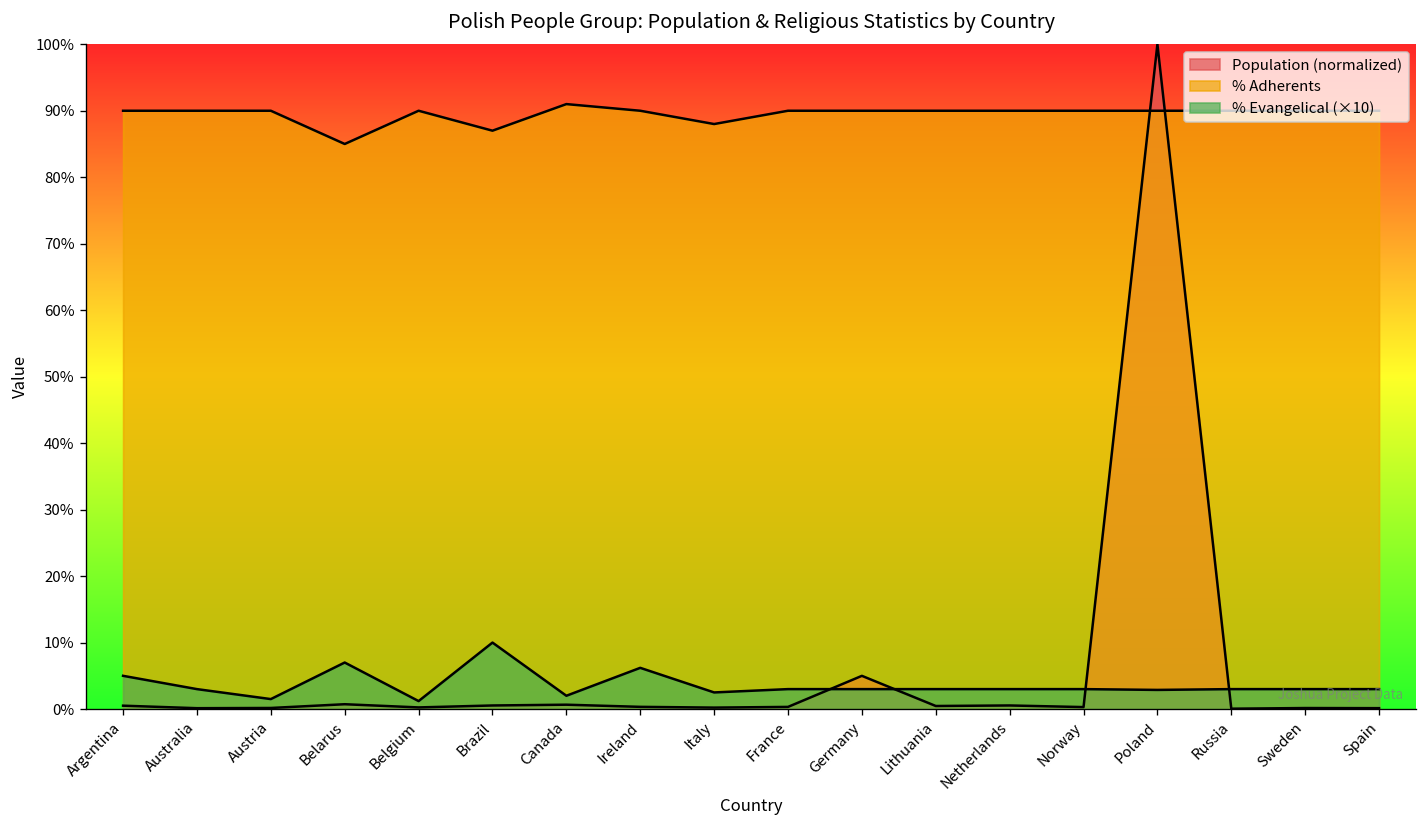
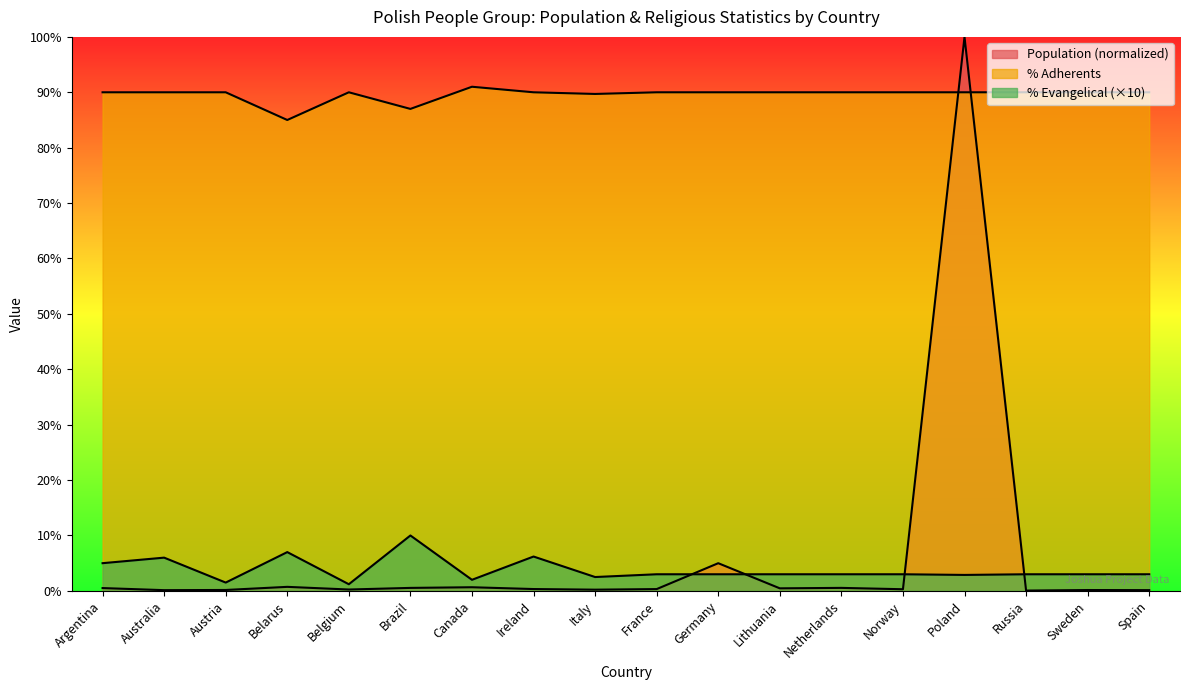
  {
    "Population (normalized)": {
      "Argentina": "1%",
      "Australia": "0%",
      "Austria": "0%",
      "Belarus": "1%",
      "Belgium": "0%",
      "Brazil": "1%",
      "Canada": "1%",
      "Ireland": "0%",
      "Italy": "0%",
      "France": "0%",
      "Germany": "5%",
      "Lithuania": "0%",
      "Netherlands": "1%",
      "Norway": "0%",
      "Poland": "100%",
      "Russia": "0%",
      "Sweden": "0%",
      "Spain": "0%"
    },
    "% Adherents": {
      "Argentina": "90%",
      "Australia": "90%",
      "Austria": "90%",
      "Belarus": "85%",
      "Belgium": "90%",
      "Brazil": "87%",
      "Canada": "91%",
      "Ireland": "90%",
-     "Italy": "88%",
+     "Italy": "90%",
      "France": "90%",
      "Germany": "90%",
      "Lithuania": "90%",
      "Netherlands": "90%",
      "Norway": "90%",
      "Poland": "90%"
    },
    "% Evangelical (×10)": {
      "Argentina": "5%",
-     "Australia": "3%",
+     "Australia": "6%",
      "Austria": "2%",
      "Belarus": "7%",
      "Belgium": "1%",
      "Brazil": "10%",
      "Canada": "2%",
      "Ireland": "6%",
      "Italy": "3%",
      "France": "3%",
      "Germany": "3%",
      "Lithuania": "3%",
      "Netherlands": "3%",
      "Norway": "3%",
      "Poland": "3%",
      "Russia": "3%",
      "Sweden": "3%",
      "Spain": "3%"
    }
  }
